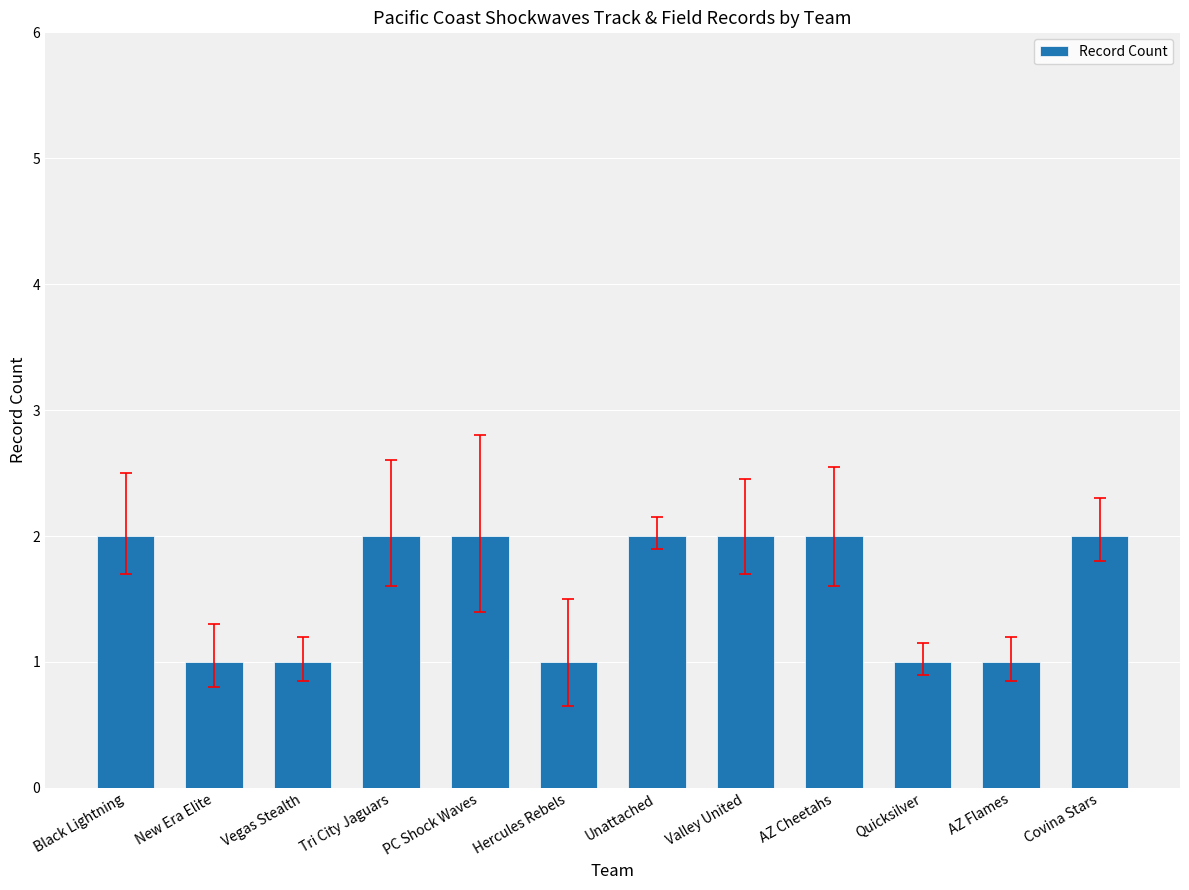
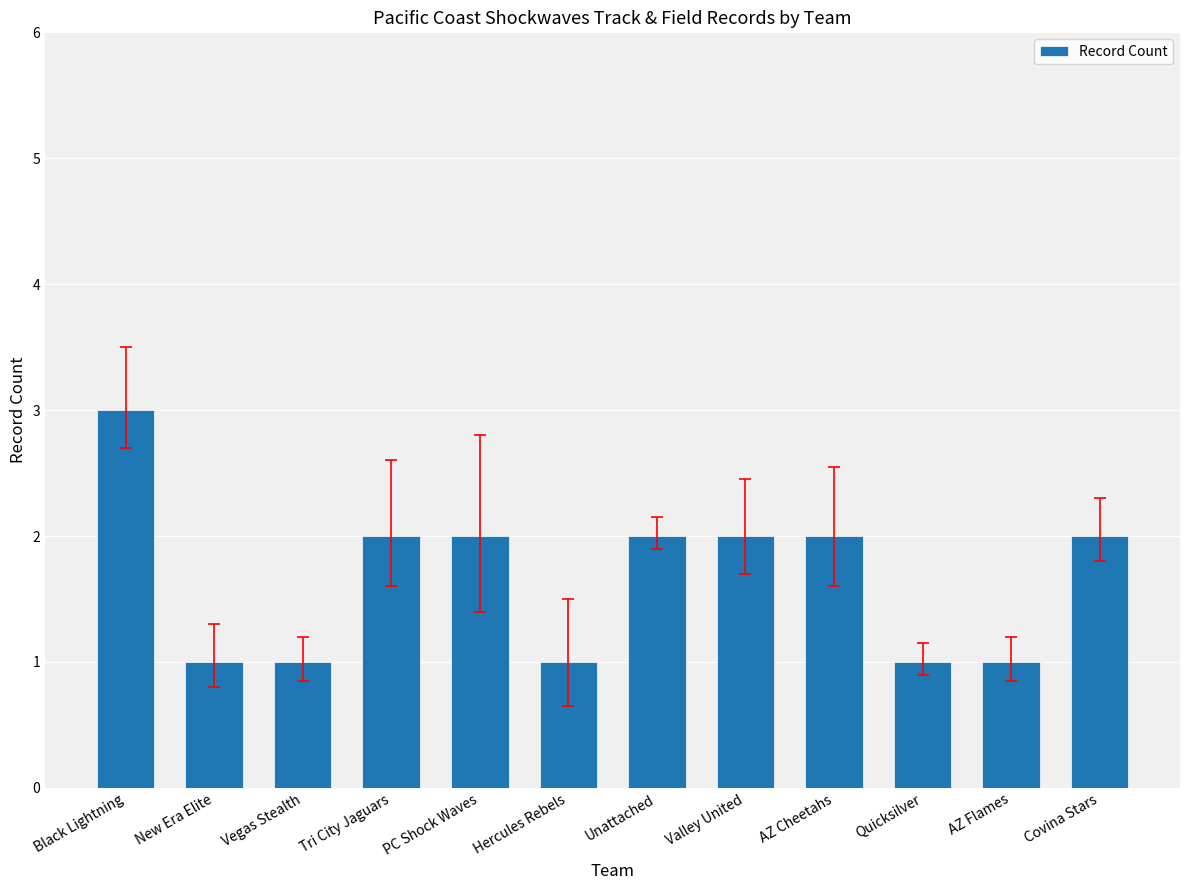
  {
    "Record Count": {
-     "Black Lightning": 2,
+     "Black Lightning": 3,
      "New Era Elite": 1,
      "Vegas Stealth": 1,
      "Tri City Jaguars": 2,
      "PC Shock Waves": 2,
      "Hercules Rebels": 1,
      "Unattached": 2,
      "Valley United": 2,
      "AZ Cheetahs": 2,
      "Quicksilver": 1,
      "AZ Flames": 1,
      "Covina Stars": 2
    }
  }
